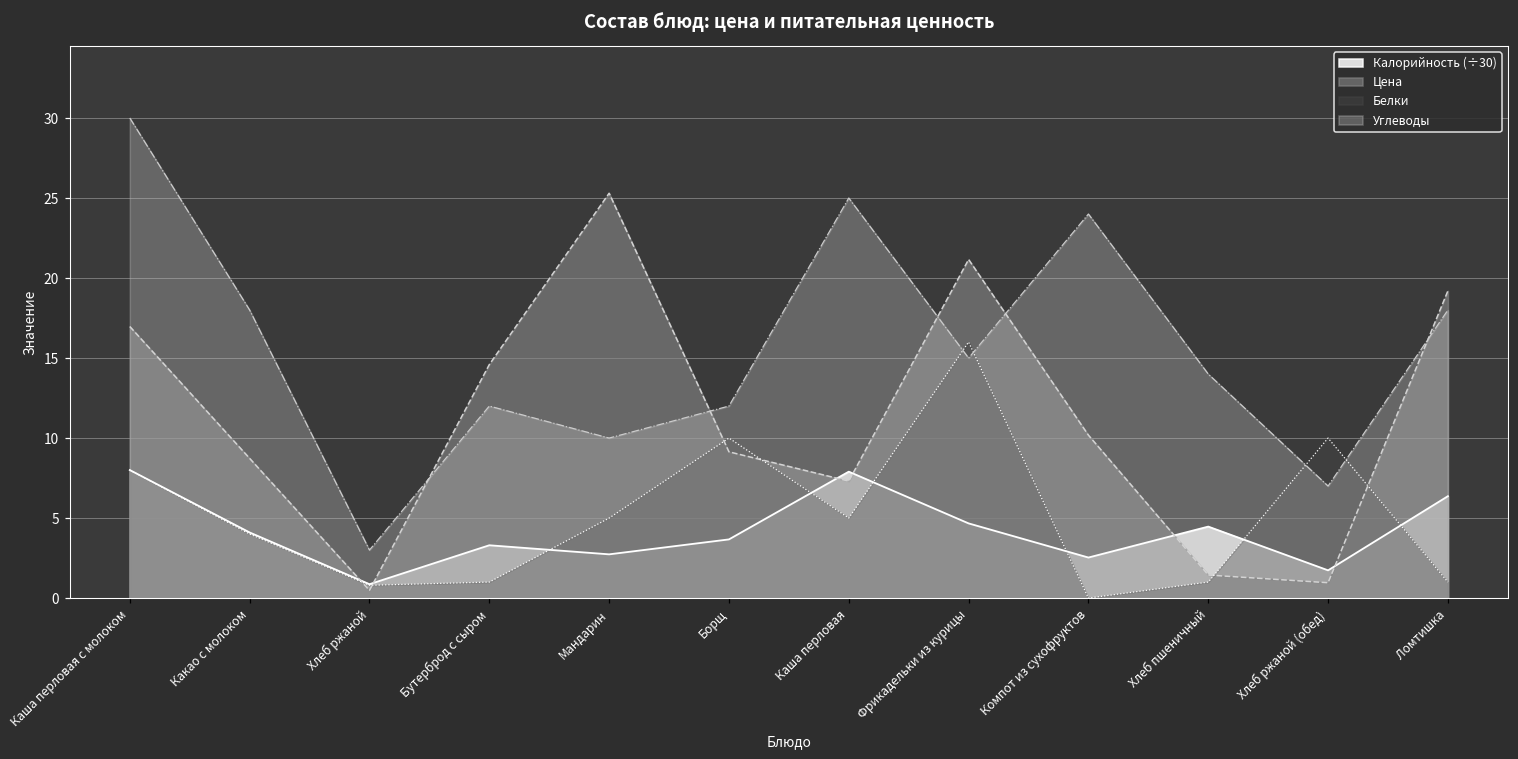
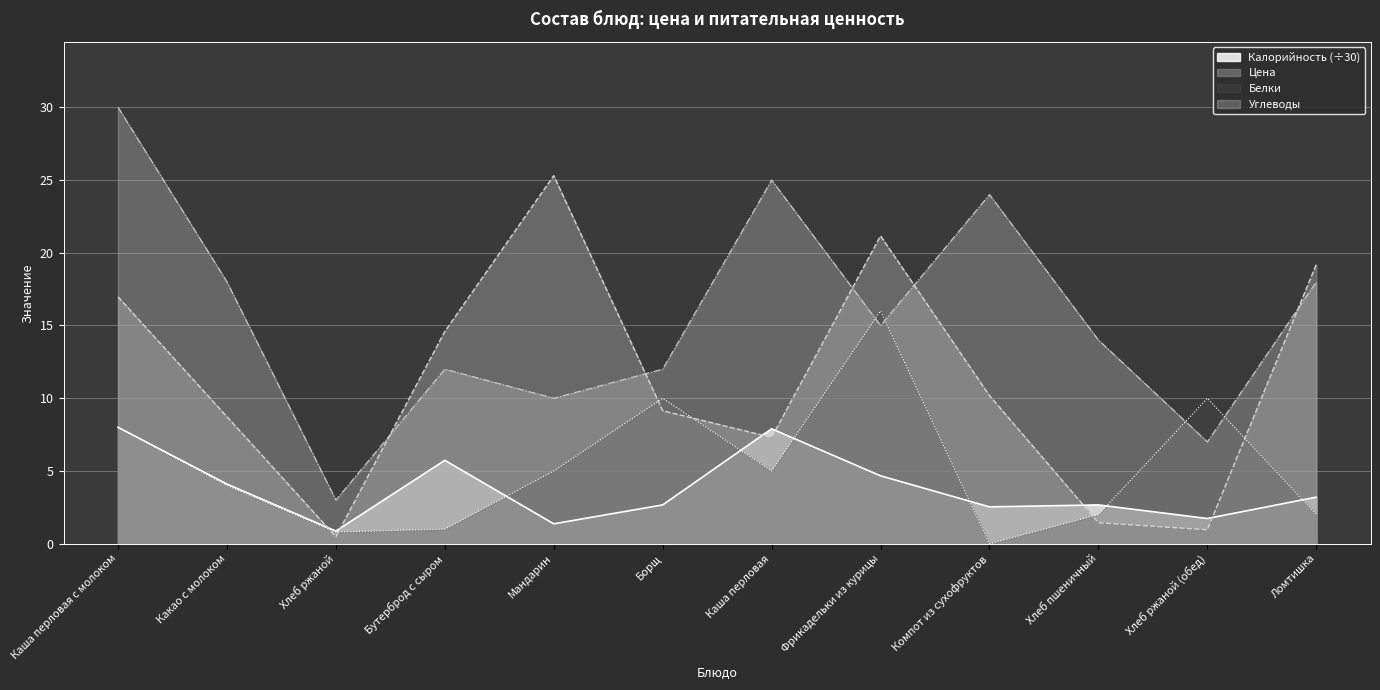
  {
    "Калорийность (÷30)": {
-     "Бутерброд с сыром": 3.3,
-     "Мандарин": 2.7,
-     "Борщ": 3.7,
+     "Бутерброд с сыром": 5.7,
+     "Мандарин": 1.4,
+     "Борщ": 2.7,
      "Каша перловая": 7.9,
      "Фрикадельки из курицы": 4.7,
      "Компот из сухофруктов": 2.5,
-     "Хлеб пшеничный": 4.5,
+     "Хлеб пшеничный": 2.7,
      "Хлеб ржаной (обед)": 1.7,
-     "Ломтишка": 6.4
+     "Ломтишка": 3.2
    },
    "Белки": {
      "Бутерброд с сыром": 1,
      "Мандарин": 5,
      "Борщ": 10,
      "Каша перловая": 5,
      "Фрикадельки из курицы": 16,
      "Компот из сухофруктов": 0,
-     "Хлеб пшеничный": 1,
+     "Хлеб пшеничный": 2,
      "Хлеб ржаной (обед)": 10,
-     "Ломтишка": 1
+     "Ломтишка": 2
    }
  }
